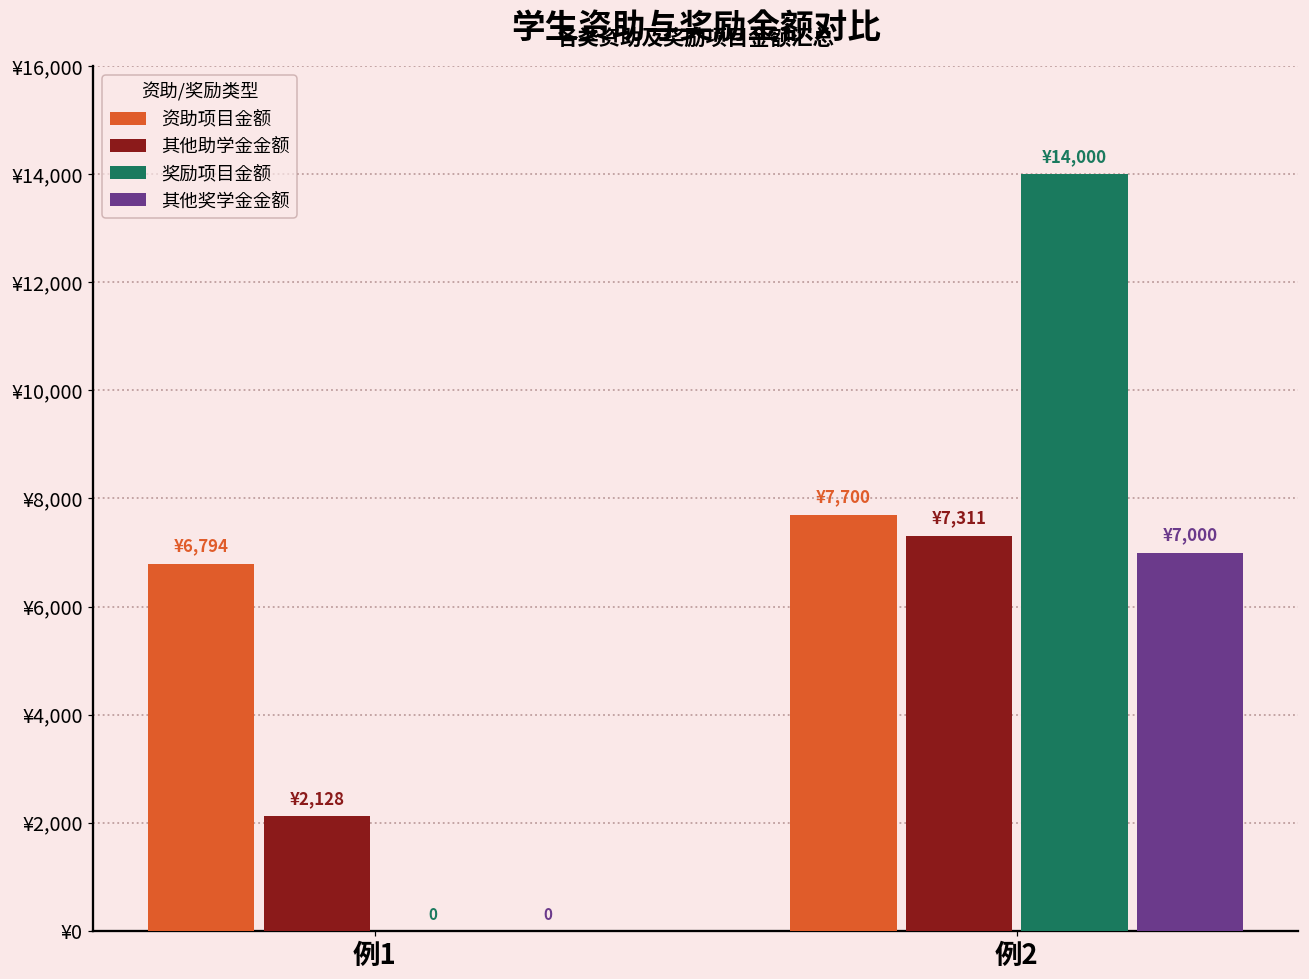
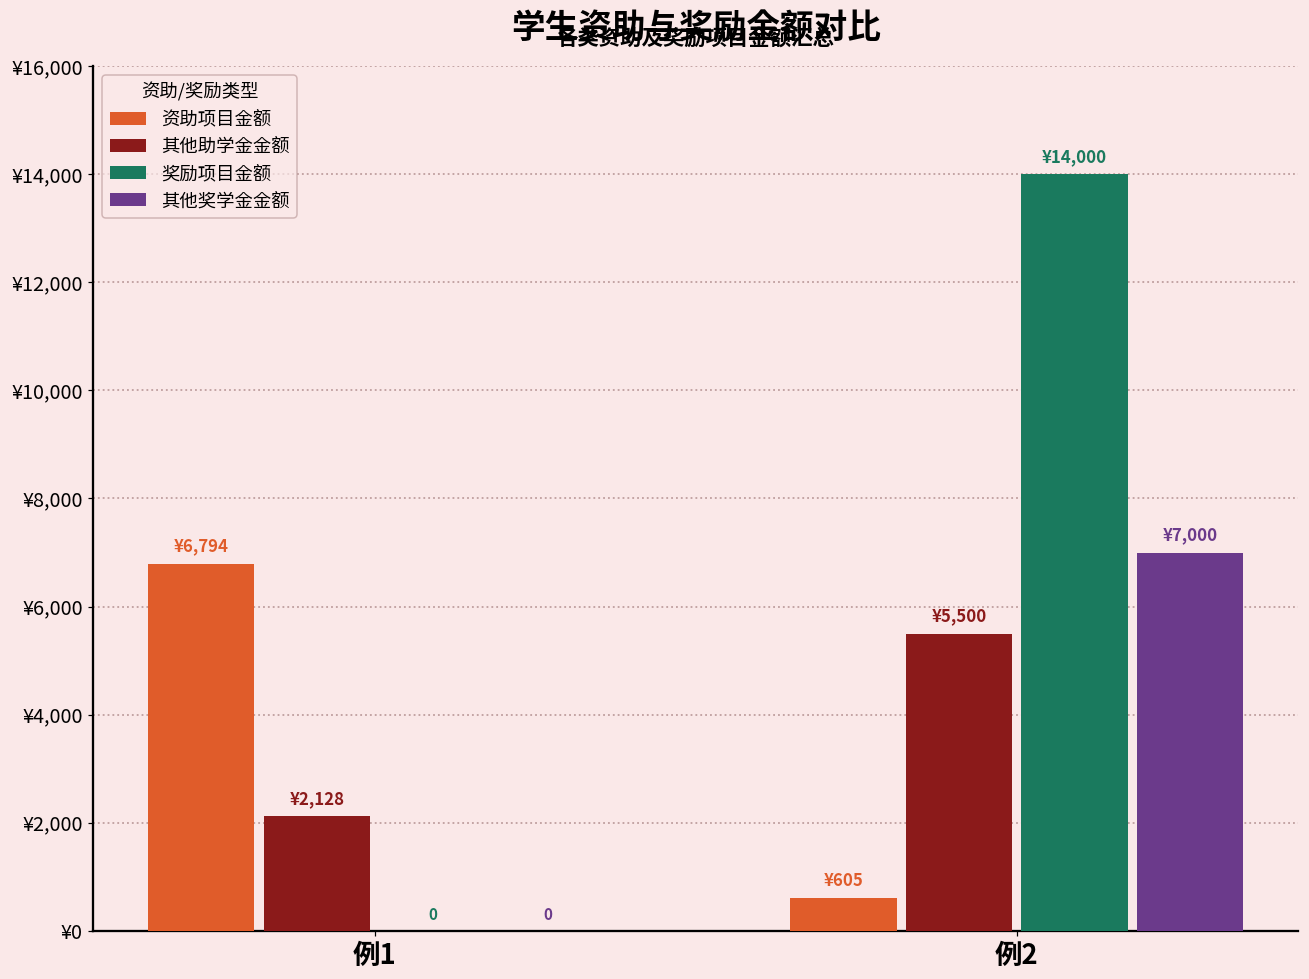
  {
    "资助项目金额": {
      "例1": "¥6,794",
-     "例2": "¥7,700"
+     "例2": "¥605"
    },
    "其他助学金金额": {
      "例1": "¥2,128",
-     "例2": "¥7,311"
+     "例2": "¥5,500"
    },
    "奖励项目金额": {
      "例1": "0",
      "例2": "¥14,000"
    },
    "其他奖学金金额": {
      "例1": "0",
      "例2": "¥7,000"
    }
  }
